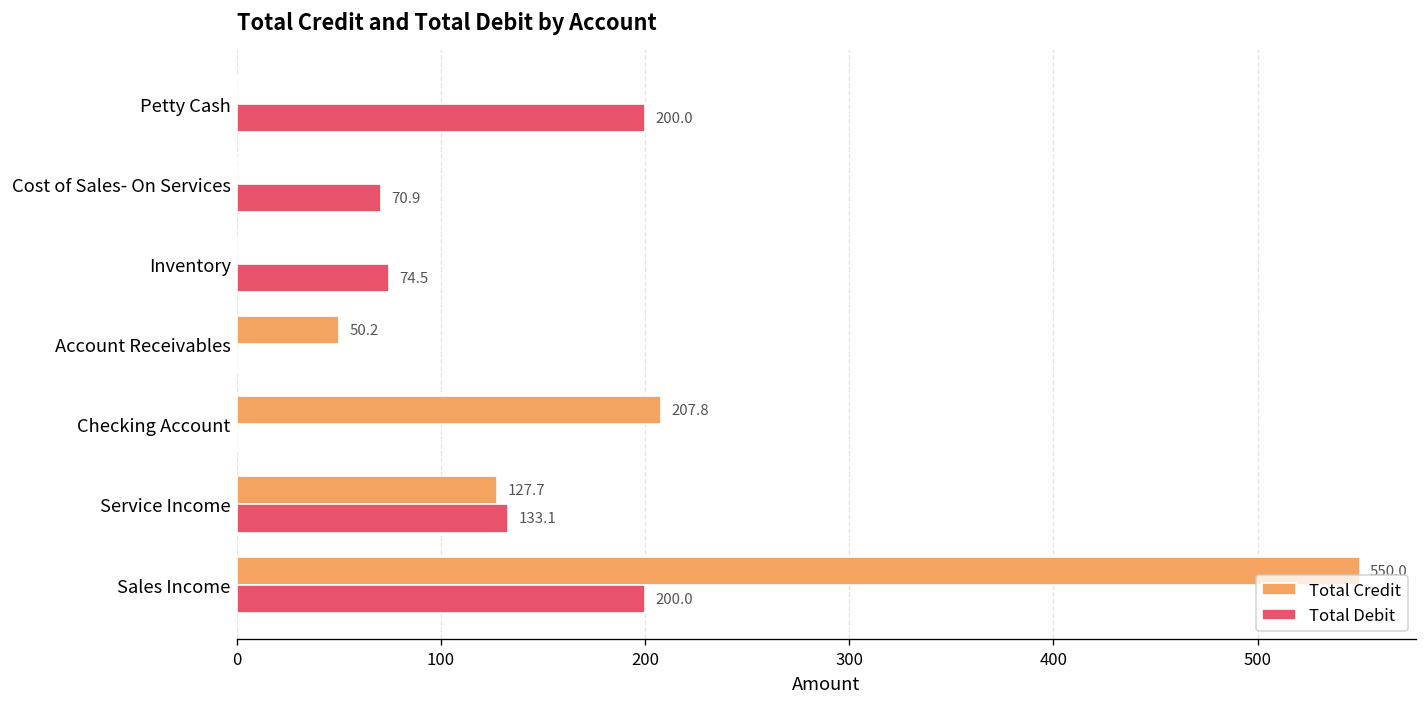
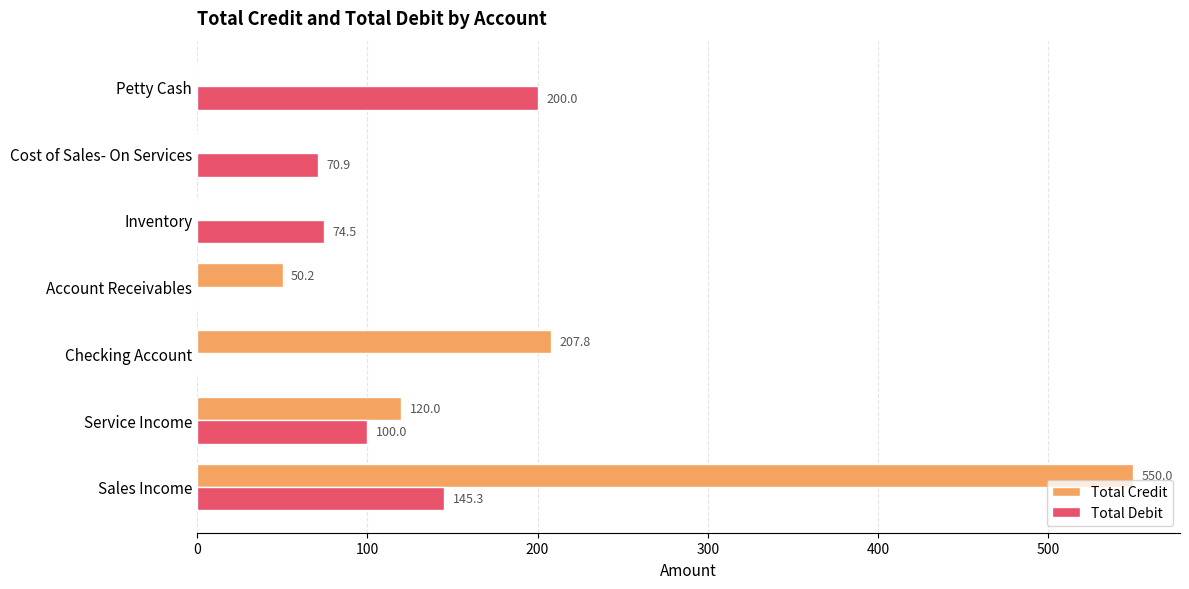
  {
    "Total Credit": {
      "Account Receivables": 50.2,
      "Checking Account": 207.8,
-     "Service Income": 127.7
+     "Service Income": 120.0
    },
    "Total Debit": {
      "Petty Cash": 200.0,
      "Cost of Sales- On Services": 70.9,
      "Inventory": 74.5,
-     "Service Income": 133.1,
-     "Sales Income": 200.0
+     "Service Income": 100.0,
+     "Sales Income": 145.3
    }
  }
